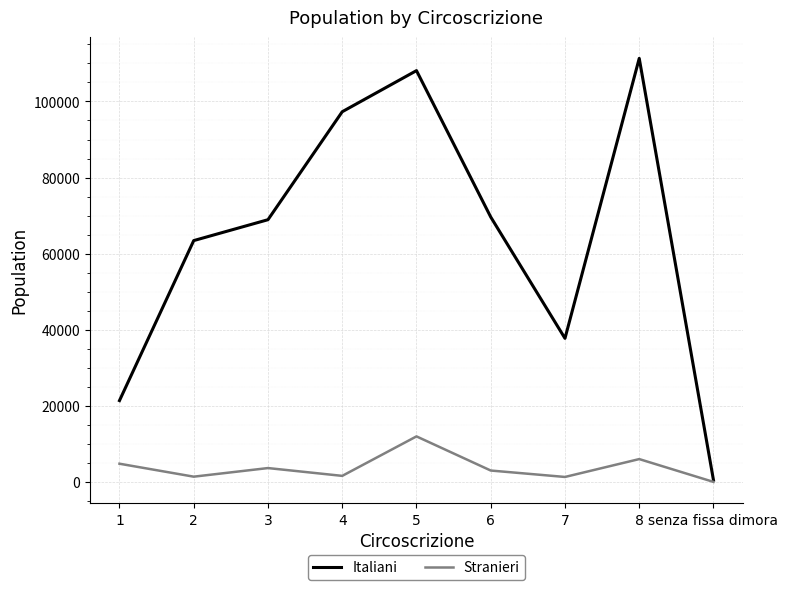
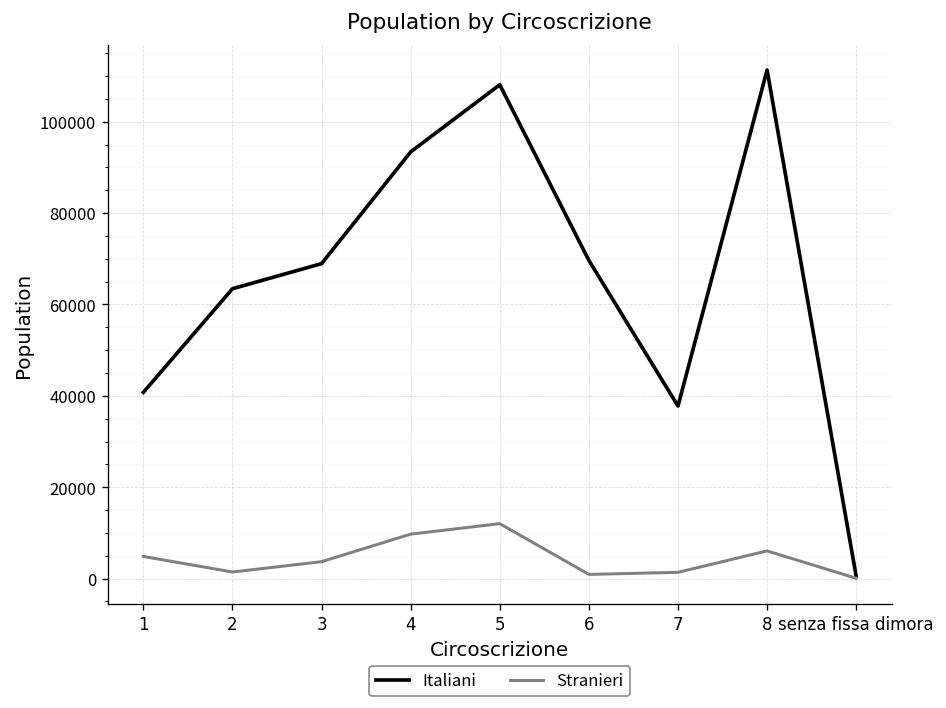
  {
    "Italiani": {
-     "1": 21000,
+     "1": 41000,
      "2": 63000,
      "3": 69000,
-     "4": 97000,
+     "4": 93000,
      "5": 108000,
      "6": 70000,
      "7": 38000,
      "8": 111000
    },
    "Stranieri": {
      "1": 5000,
      "2": 1000,
      "3": 4000,
-     "4": 2000,
+     "4": 10000,
      "5": 12000,
-     "6": 3000,
+     "6": 1000,
      "7": 1000,
      "8": 6000
    }
  }
